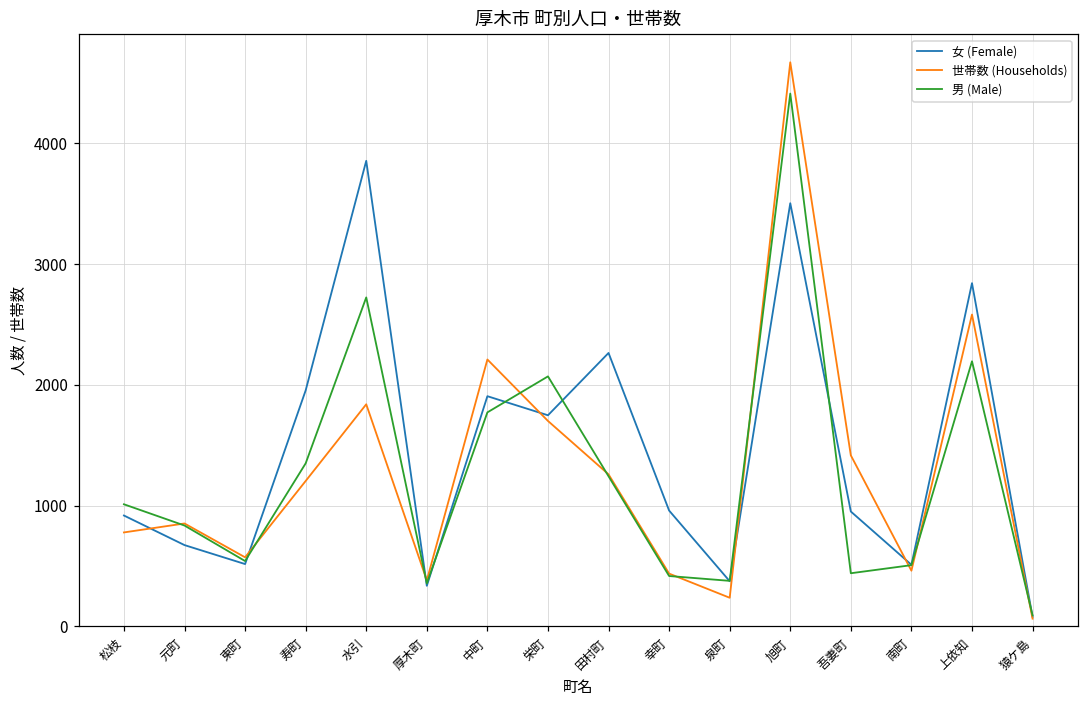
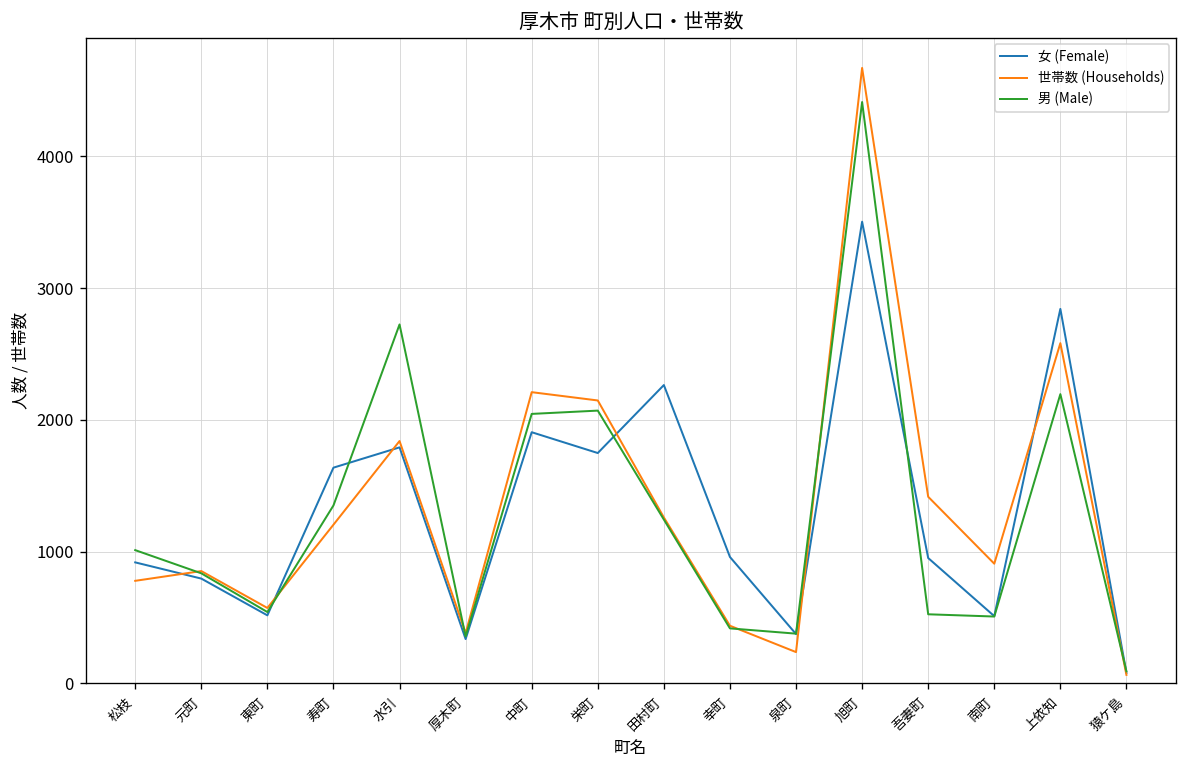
  {
    "女 (Female)": {
      "松枝": 920,
-     "元町": 670,
+     "元町": 800,
      "東町": 520,
-     "寿町": 1960,
-     "水引": 3860,
+     "寿町": 1640,
+     "水引": 1790,
      "中町": 1910,
      "栄町": 1750,
      "田村町": 2270,
      "幸町": 960,
      "旭町": 3510,
      "吾妻町": 950,
      "上依知": 2840
    },
    "世帯数 (Households)": {
      "松枝": 780,
      "東町": 570,
      "寿町": 1210,
      "水引": 1840,
      "厚木町": 380,
      "中町": 2210,
-     "栄町": 1700,
+     "栄町": 2150,
      "泉町": 240,
      "旭町": 4670,
      "吾妻町": 1420,
-     "南町": 460,
+     "南町": 910,
      "上依知": 2580
    },
    "男 (Male)": {
      "松枝": 1010,
      "東町": 540,
      "寿町": 1350,
      "水引": 2730,
-     "中町": 1770,
+     "中町": 2050,
      "栄町": 2070,
      "旭町": 4410,
-     "吾妻町": 440,
+     "吾妻町": 530,
      "上依知": 2200
    }
  }
